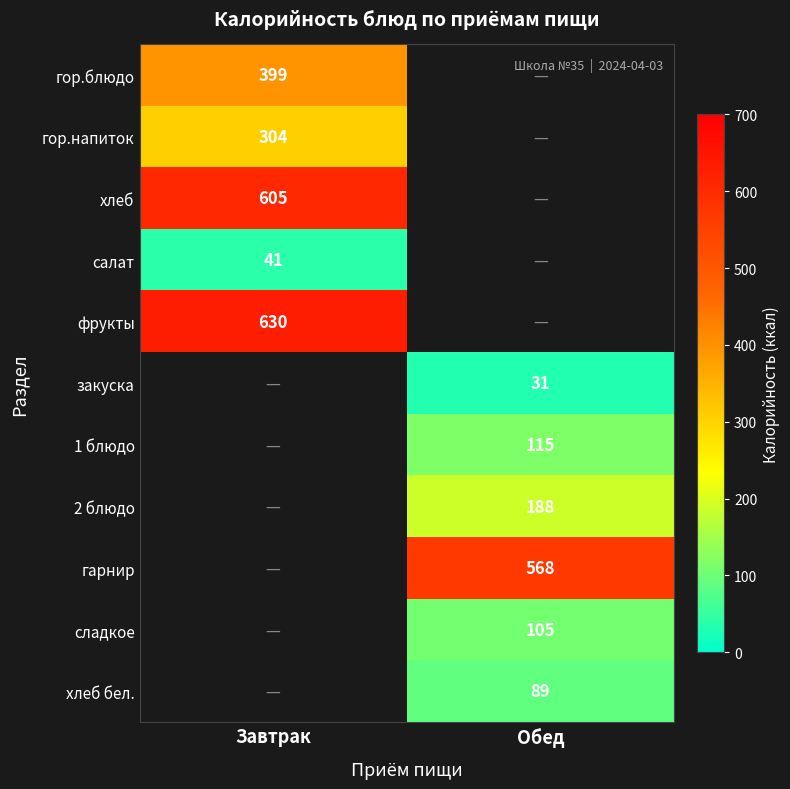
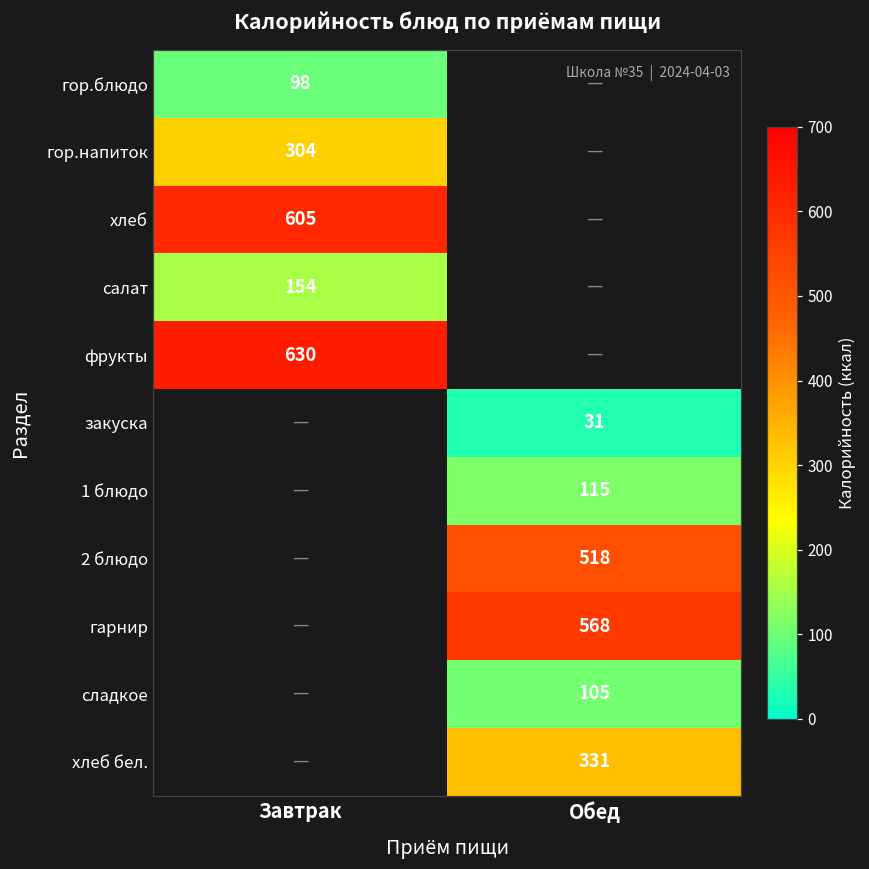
  {
    "гор.блюдо": {
-     "Завтрак": 399
+     "Завтрак": 98
    },
    "гор.напиток": {
      "Завтрак": 304
    },
    "хлеб": {
      "Завтрак": 605
    },
    "салат": {
-     "Завтрак": 41
+     "Завтрак": 154
    },
    "фрукты": {
      "Завтрак": 630
    },
    "закуска": {
      "Обед": 31
    },
    "1 блюдо": {
      "Обед": 115
    },
    "2 блюдо": {
-     "Обед": 188
+     "Обед": 518
    },
    "гарнир": {
      "Обед": 568
    },
    "сладкое": {
      "Обед": 105
    },
    "хлеб бел.": {
-     "Обед": 89
+     "Обед": 331
    }
  }
